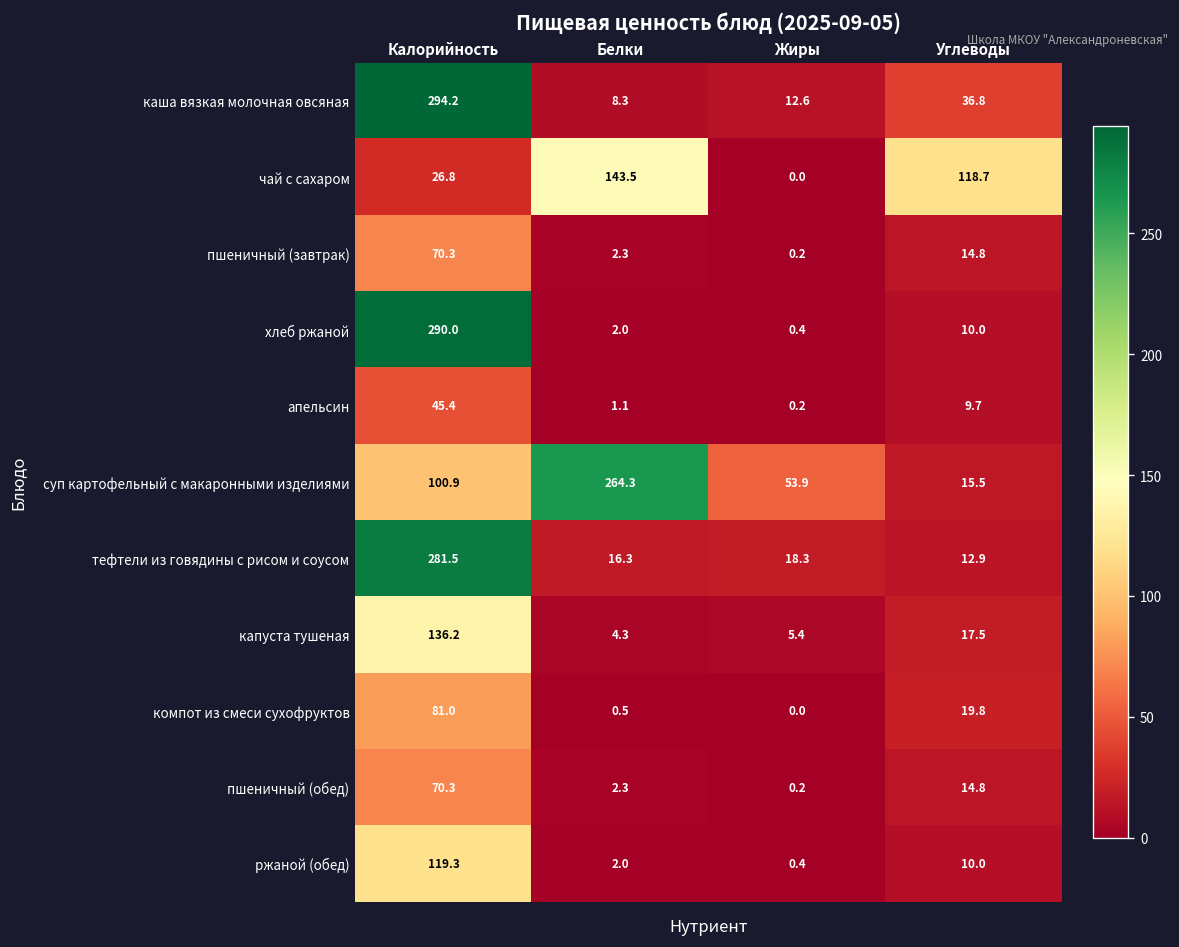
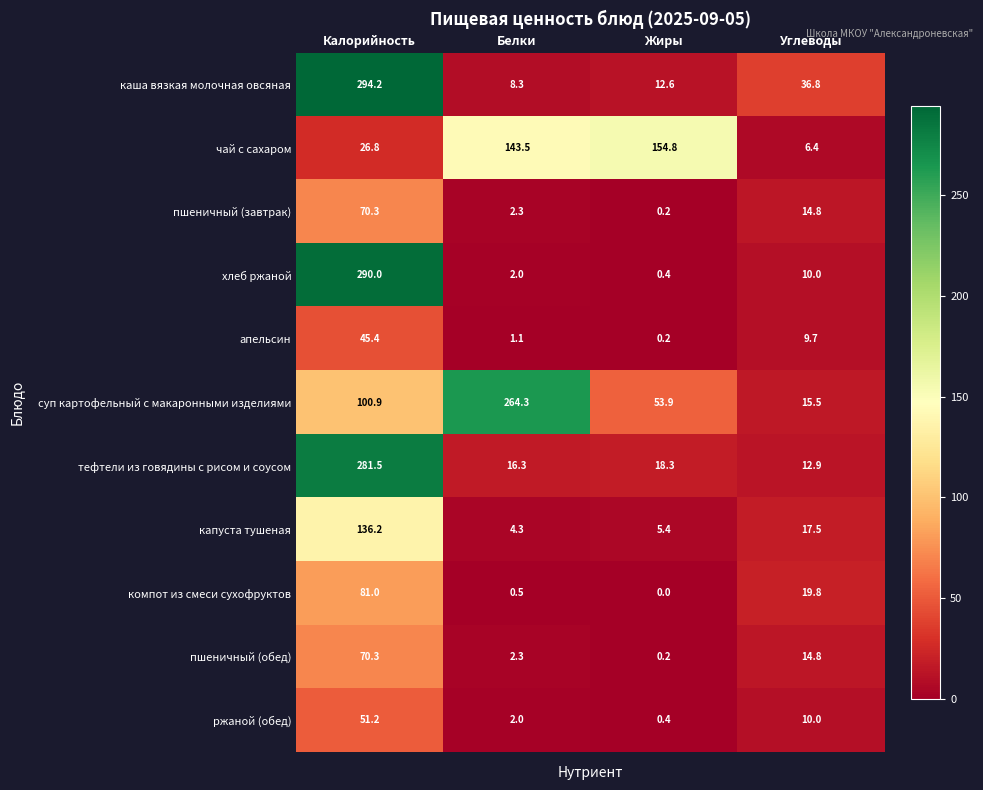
  {
    "каша вязкая молочная овсяная": {
      "Калорийность": 294.2,
      "Белки": 8.3,
      "Жиры": 12.6,
      "Углеводы": 36.8
    },
    "чай с сахаром": {
      "Калорийность": 26.8,
      "Белки": 143.5,
-     "Жиры": 0.0,
-     "Углеводы": 118.7
+     "Жиры": 154.8,
+     "Углеводы": 6.4
    },
    "пшеничный (завтрак)": {
      "Калорийность": 70.3,
      "Белки": 2.3,
      "Жиры": 0.2,
      "Углеводы": 14.8
    },
    "хлеб ржаной": {
      "Калорийность": 290.0,
      "Белки": 2.0,
      "Жиры": 0.4,
      "Углеводы": 10.0
    },
    "апельсин": {
      "Калорийность": 45.4,
      "Белки": 1.1,
      "Жиры": 0.2,
      "Углеводы": 9.7
    },
    "суп картофельный с макаронными изделиями": {
      "Калорийность": 100.9,
      "Белки": 264.3,
      "Жиры": 53.9,
      "Углеводы": 15.5
    },
    "тефтели из говядины с рисом и соусом": {
      "Калорийность": 281.5,
      "Белки": 16.3,
      "Жиры": 18.3,
      "Углеводы": 12.9
    },
    "капуста тушеная": {
      "Калорийность": 136.2,
      "Белки": 4.3,
      "Жиры": 5.4,
      "Углеводы": 17.5
    },
    "компот из смеси сухофруктов": {
      "Калорийность": 81.0,
      "Белки": 0.5,
      "Жиры": 0.0,
      "Углеводы": 19.8
    },
    "пшеничный (обед)": {
      "Калорийность": 70.3,
      "Белки": 2.3,
      "Жиры": 0.2,
      "Углеводы": 14.8
    },
    "ржаной (обед)": {
-     "Калорийность": 119.3,
+     "Калорийность": 51.2,
      "Белки": 2.0,
      "Жиры": 0.4,
      "Углеводы": 10.0
    }
  }
